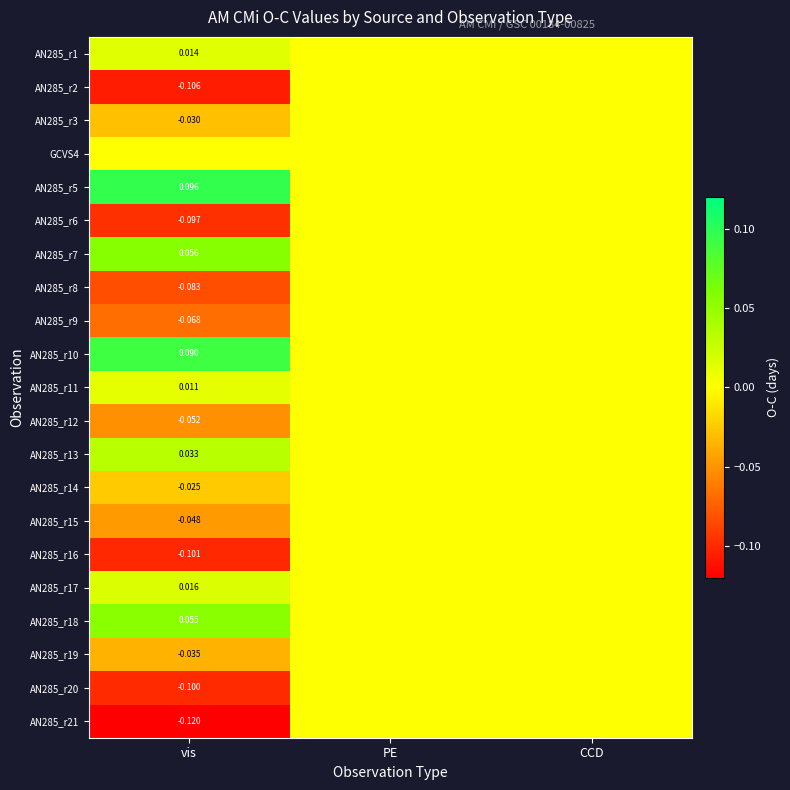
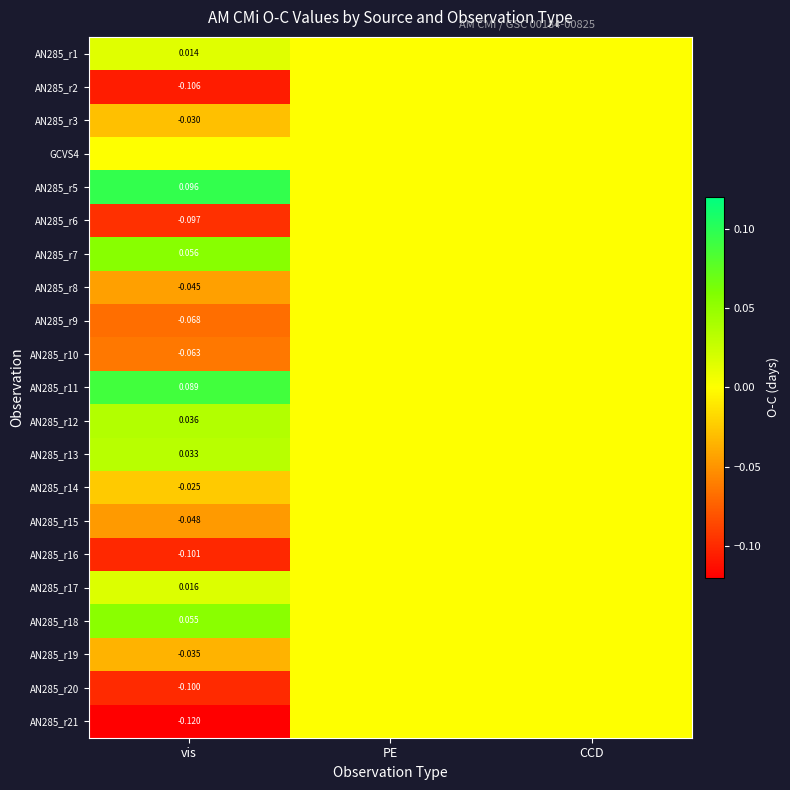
  {
    "AN285_r1": {
      "vis": 0.014
    },
    "AN285_r2": {
      "vis": -0.106
    },
    "AN285_r3": {
      "vis": -0.030
    },
    "AN285_r5": {
      "vis": 0.096
    },
    "AN285_r6": {
      "vis": -0.097
    },
    "AN285_r7": {
      "vis": 0.056
    },
    "AN285_r8": {
-     "vis": -0.083
+     "vis": -0.045
    },
    "AN285_r9": {
      "vis": -0.068
    },
    "AN285_r10": {
-     "vis": 0.090
+     "vis": -0.063
    },
    "AN285_r11": {
-     "vis": 0.011
+     "vis": 0.089
    },
    "AN285_r12": {
-     "vis": -0.052
+     "vis": 0.036
    },
    "AN285_r13": {
      "vis": 0.033
    },
    "AN285_r14": {
      "vis": -0.025
    },
    "AN285_r15": {
      "vis": -0.048
    },
    "AN285_r16": {
      "vis": -0.101
    },
    "AN285_r17": {
      "vis": 0.016
    },
    "AN285_r18": {
      "vis": 0.055
    },
    "AN285_r19": {
      "vis": -0.035
    },
    "AN285_r20": {
      "vis": -0.100
    },
    "AN285_r21": {
      "vis": -0.120
    }
  }
